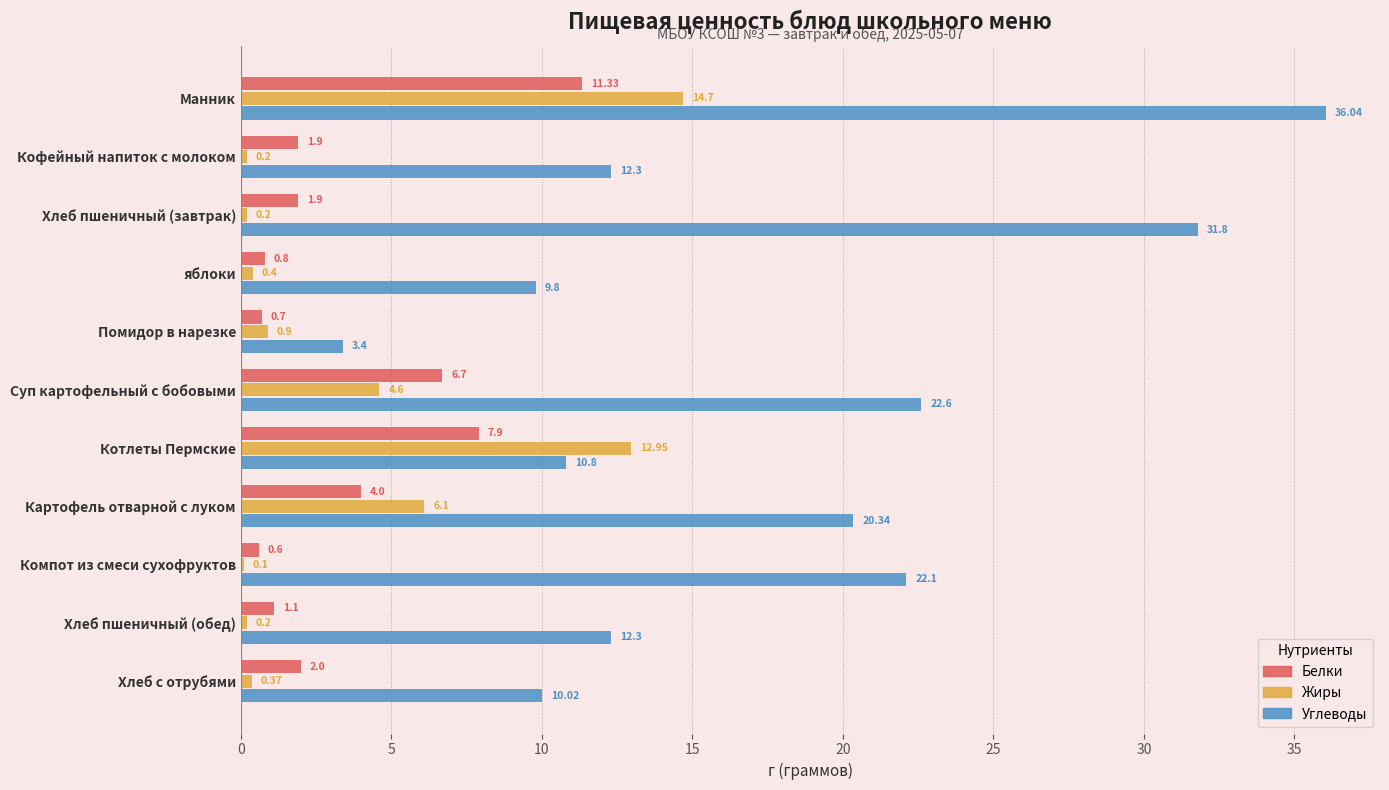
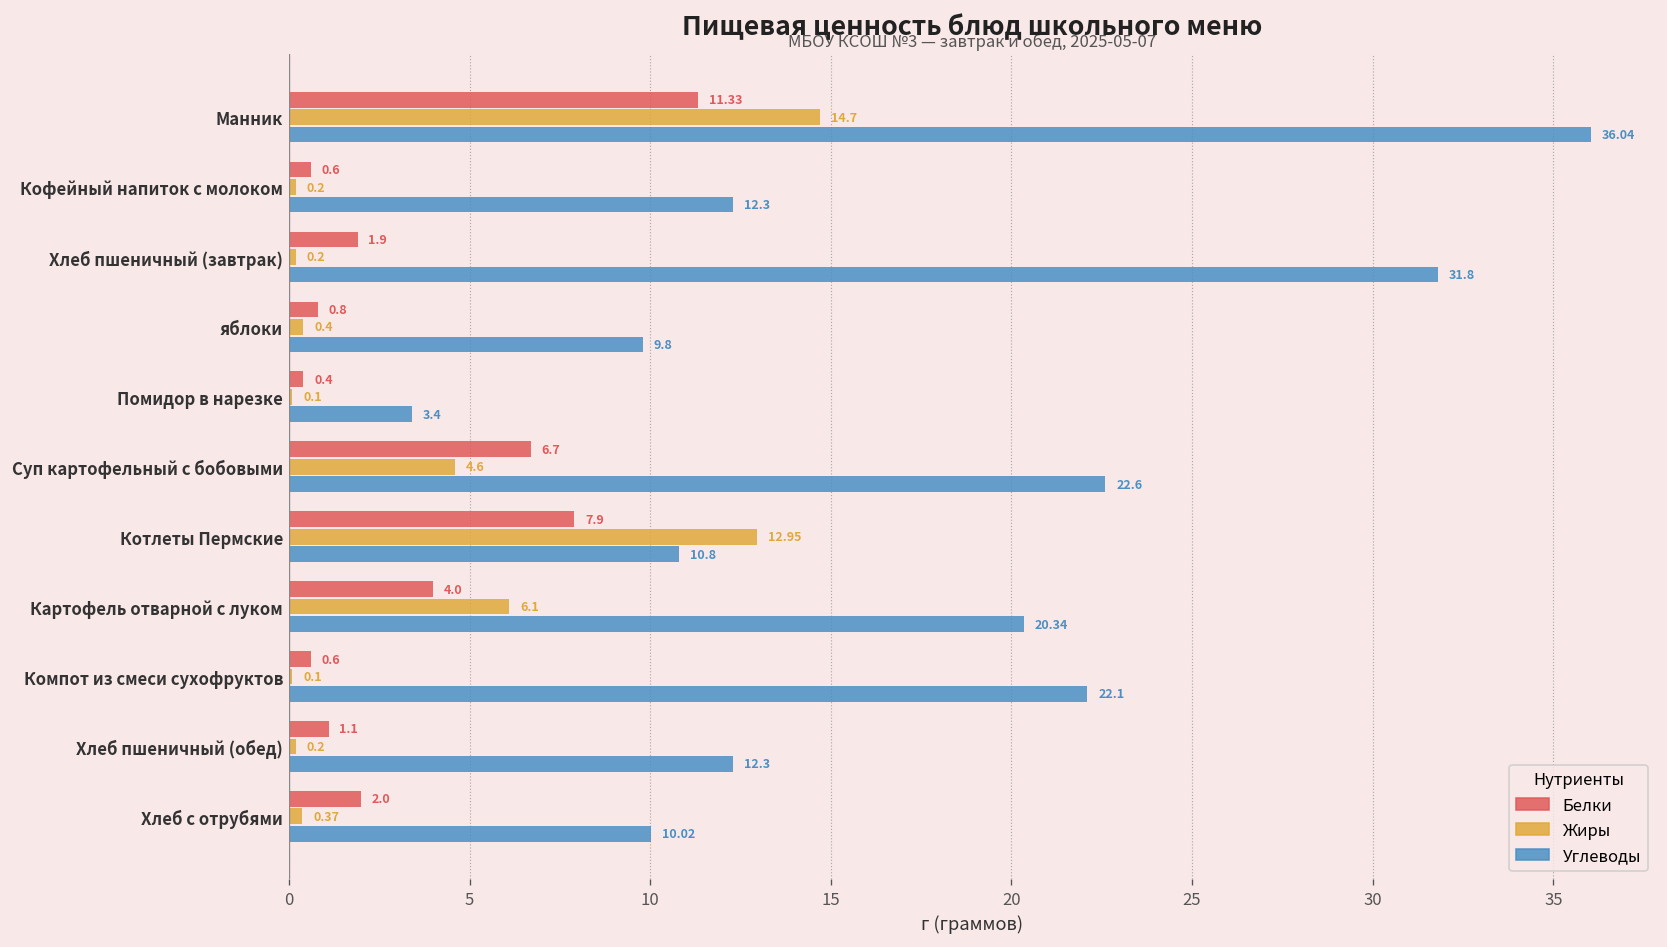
  {
    "Белки": {
      "Манник": 11.33,
-     "Кофейный напиток с молоком": 1.9,
+     "Кофейный напиток с молоком": 0.6,
      "Хлеб пшеничный (завтрак)": 1.9,
      "яблоки": 0.8,
-     "Помидор в нарезке": 0.7,
+     "Помидор в нарезке": 0.4,
      "Суп картофельный с бобовыми": 6.7,
      "Котлеты Пермские": 7.9,
      "Картофель отварной с луком": 4.0,
      "Компот из смеси сухофруктов": 0.6,
      "Хлеб пшеничный (обед)": 1.1,
      "Хлеб с отрубями": 2.0
    },
    "Жиры": {
      "Манник": 14.7,
      "Кофейный напиток с молоком": 0.2,
      "Хлеб пшеничный (завтрак)": 0.2,
      "яблоки": 0.4,
-     "Помидор в нарезке": 0.9,
+     "Помидор в нарезке": 0.1,
      "Суп картофельный с бобовыми": 4.6,
      "Котлеты Пермские": 12.95,
      "Картофель отварной с луком": 6.1,
      "Компот из смеси сухофруктов": 0.1,
      "Хлеб пшеничный (обед)": 0.2,
      "Хлеб с отрубями": 0.37
    },
    "Углеводы": {
      "Манник": 36.04,
      "Кофейный напиток с молоком": 12.3,
      "Хлеб пшеничный (завтрак)": 31.8,
      "яблоки": 9.8,
      "Помидор в нарезке": 3.4,
      "Суп картофельный с бобовыми": 22.6,
      "Котлеты Пермские": 10.8,
      "Картофель отварной с луком": 20.34,
      "Компот из смеси сухофруктов": 22.1,
      "Хлеб пшеничный (обед)": 12.3,
      "Хлеб с отрубями": 10.02
    }
  }
